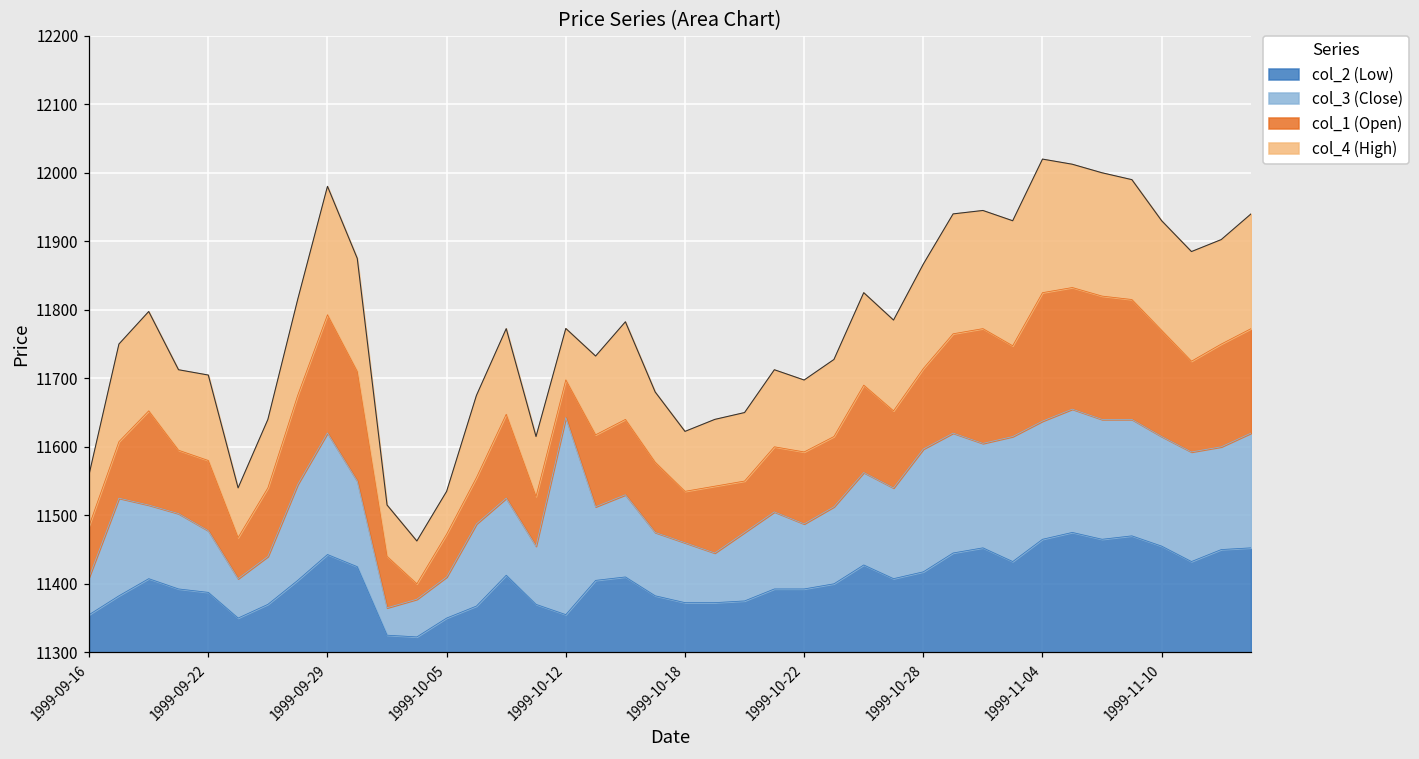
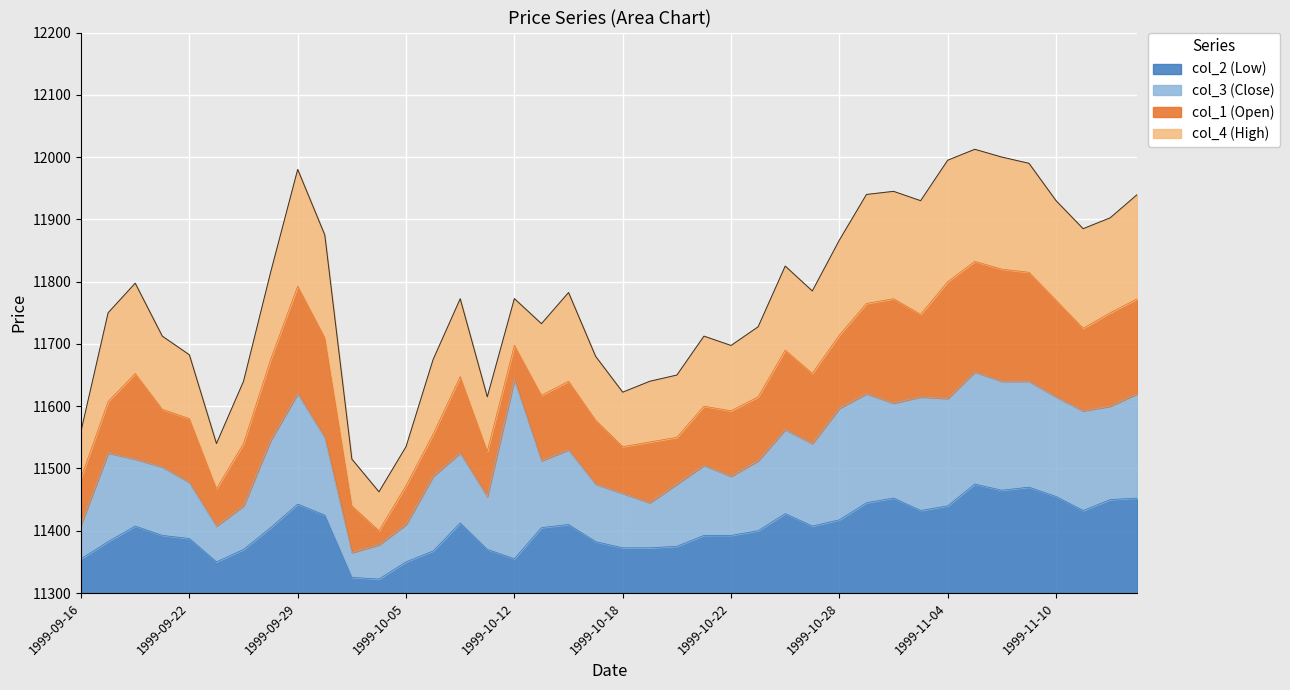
  {
    "col_2 (Low)": {
      "1999-09-16": 11360,
      "1999-09-22": 11390,
      "1999-09-29": 11440,
      "1999-10-05": 11350,
      "1999-10-12": 11360,
      "1999-10-18": 11370,
      "1999-10-22": 11390,
      "1999-10-28": 11420,
-     "1999-11-04": 11470,
+     "1999-11-04": 11440,
      "1999-11-10": 11460
    },
    "col_3 (Close)": {
      "1999-11-04": 170
    },
    "col_1 (Open)": {
      "1999-11-04": 190
    },
    "col_4 (High)": {
-     "1999-09-22": 120,
+     "1999-09-22": 100,
      "1999-11-04": 200
    }
  }
